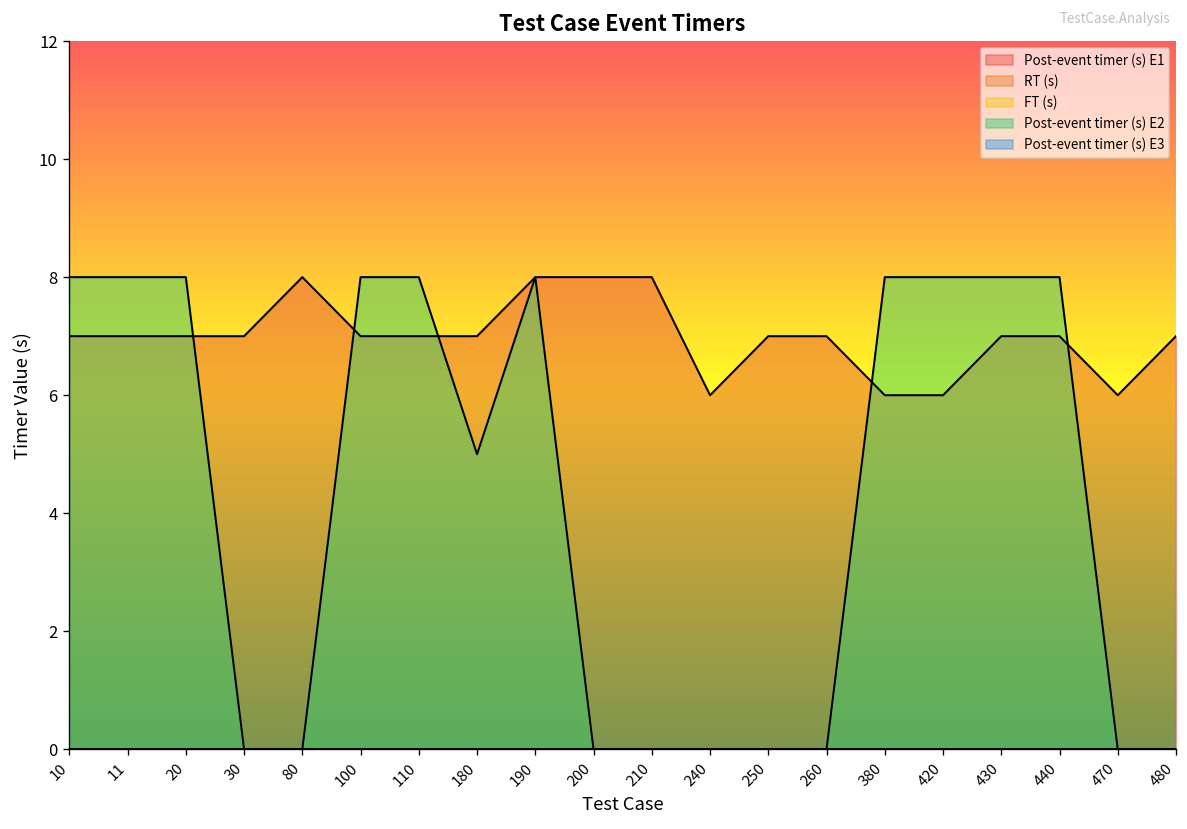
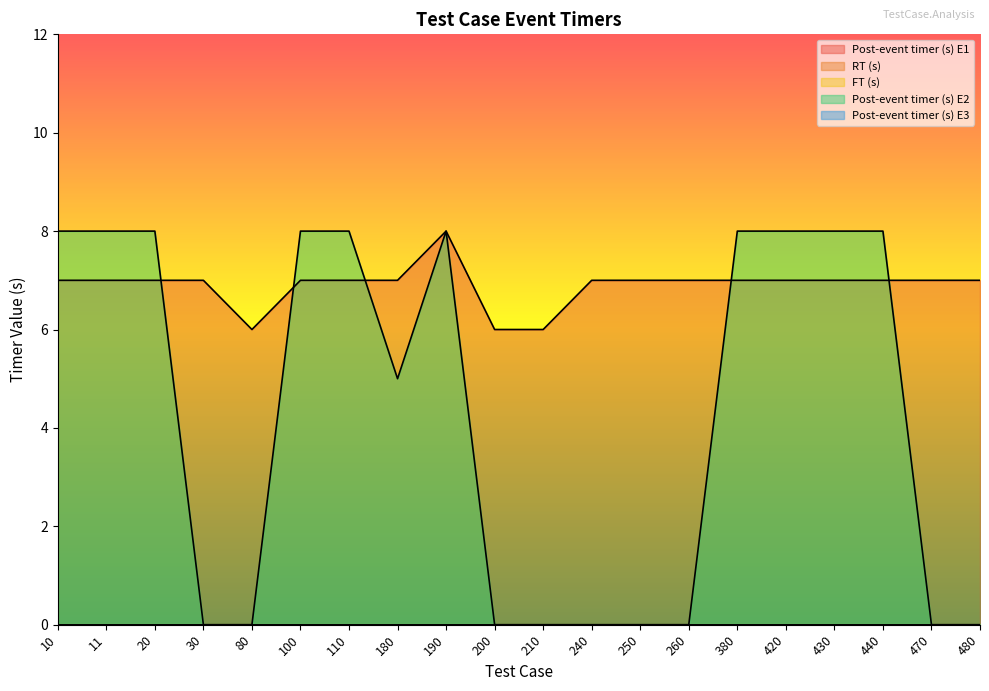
  {
    "Post-event timer (s) E1": {
      "10": 7,
      "11": 7,
      "20": 7,
      "30": 7,
-     "80": 8,
+     "80": 6,
      "100": 7,
      "110": 7,
      "180": 7,
-     "200": 8,
-     "210": 8,
-     "240": 6,
+     "200": 6,
+     "210": 6,
+     "240": 7,
      "250": 7,
      "260": 7,
-     "380": 6,
-     "420": 6,
+     "380": 7,
+     "420": 7,
      "430": 7,
      "440": 7,
-     "470": 6,
+     "470": 7,
      "480": 7
    },
    "Post-event timer (s) E3": {
      "10": 0,
      "11": 0,
      "20": 0,
      "100": 0,
      "110": 0,
      "180": 0,
      "190": 0,
      "380": 0,
      "420": 0,
      "430": 0,
      "440": 0
    },
    "Post-event timer (s) E2": {
      "10": 8,
      "11": 8,
      "20": 8,
      "100": 8,
      "110": 8,
      "180": 5,
      "380": 8,
      "420": 8,
      "430": 8,
      "440": 8
    }
  }
